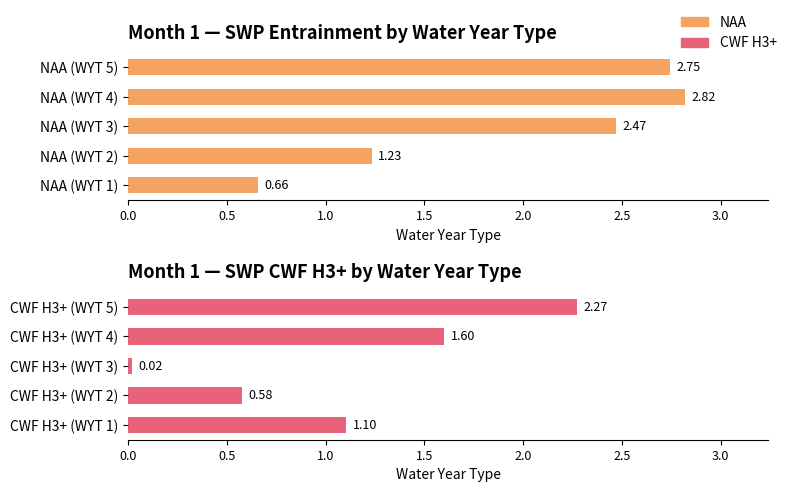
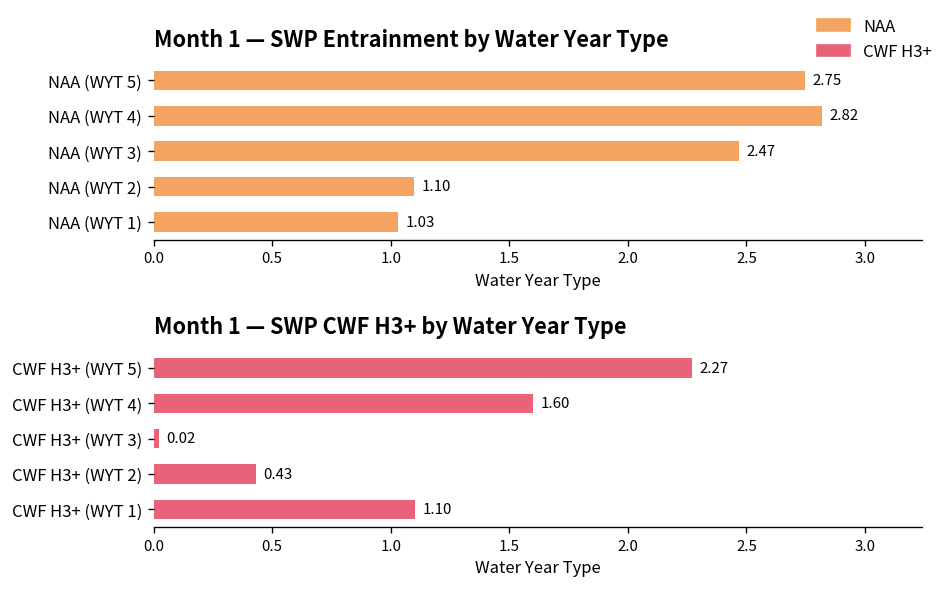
  {
    "Month 1 — SWP Entrainment by Water Year Type": {
      "NAA (WYT 5)": 2.75,
      "NAA (WYT 4)": 2.82,
      "NAA (WYT 3)": 2.47,
-     "NAA (WYT 2)": 1.23,
-     "NAA (WYT 1)": 0.66
+     "NAA (WYT 2)": 1.10,
+     "NAA (WYT 1)": 1.03
    },
    "Month 1 — SWP CWF H3+ by Water Year Type": {
      "CWF H3+ (WYT 5)": 2.27,
      "CWF H3+ (WYT 4)": 1.60,
      "CWF H3+ (WYT 3)": 0.02,
-     "CWF H3+ (WYT 2)": 0.58,
+     "CWF H3+ (WYT 2)": 0.43,
      "CWF H3+ (WYT 1)": 1.10
    }
  }
